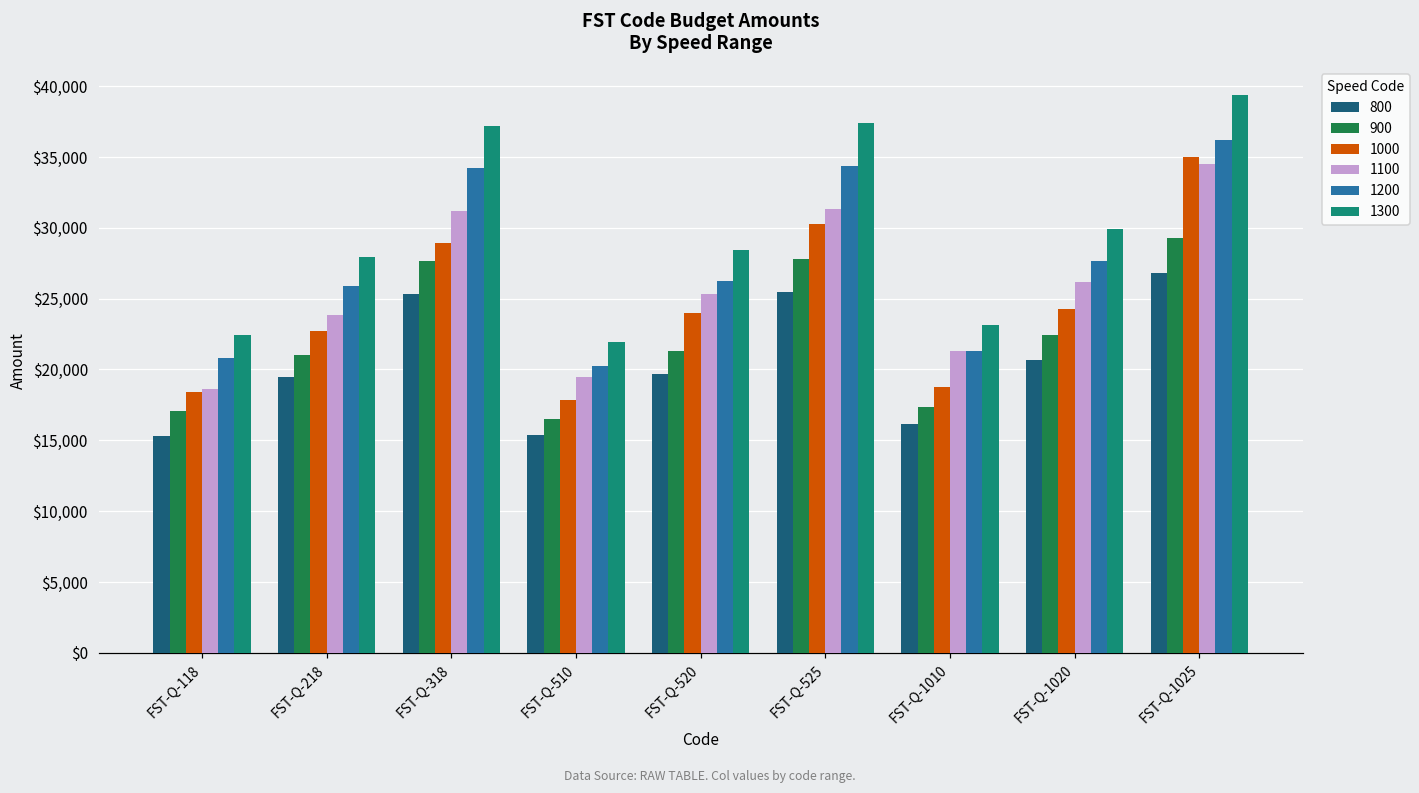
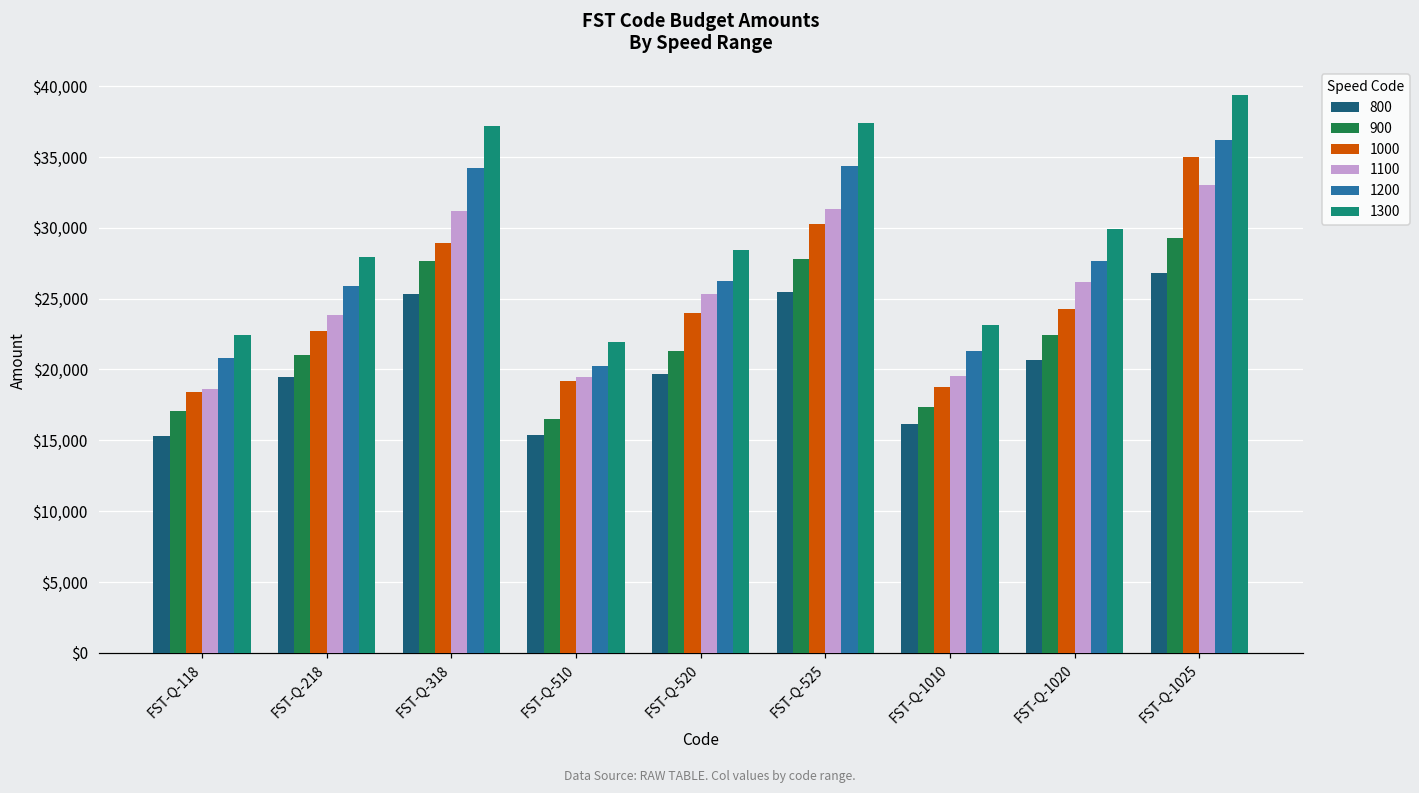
  {
    "1000": {
      "FST-Q-118": "$18,400",
      "FST-Q-218": "$22,700",
      "FST-Q-318": "$28,900",
-     "FST-Q-510": "$17,800",
+     "FST-Q-510": "$19,200",
      "FST-Q-520": "$24,000",
      "FST-Q-525": "$30,200",
      "FST-Q-1010": "$18,800",
      "FST-Q-1020": "$24,300",
      "FST-Q-1025": "$35,000"
    },
    "1100": {
      "FST-Q-118": "$18,700",
      "FST-Q-218": "$23,800",
      "FST-Q-318": "$31,200",
      "FST-Q-510": "$19,500",
      "FST-Q-520": "$25,300",
      "FST-Q-525": "$31,400",
-     "FST-Q-1010": "$21,300",
+     "FST-Q-1010": "$19,500",
      "FST-Q-1020": "$26,100",
-     "FST-Q-1025": "$34,500"
+     "FST-Q-1025": "$33,000"
    }
  }
